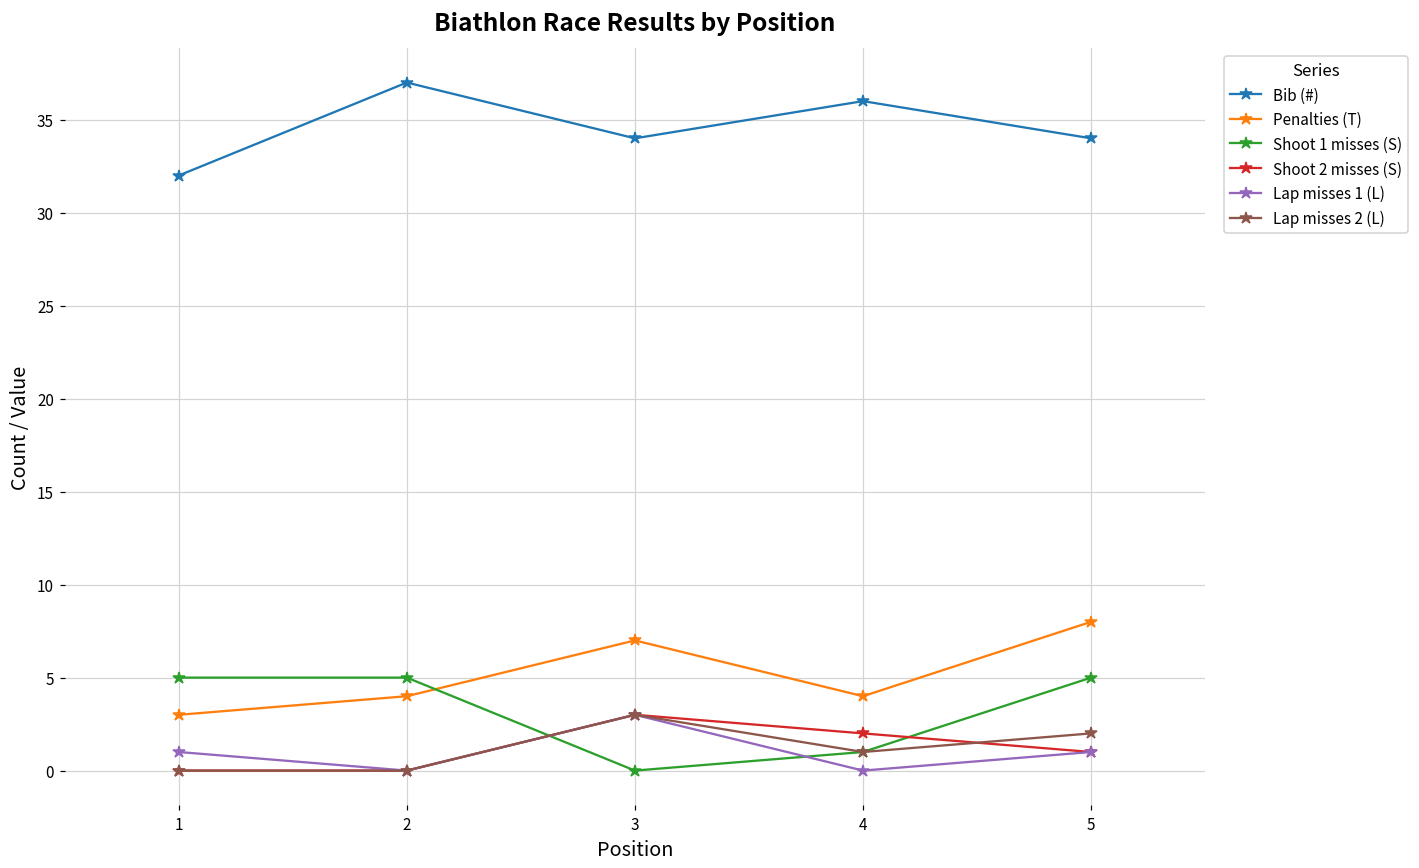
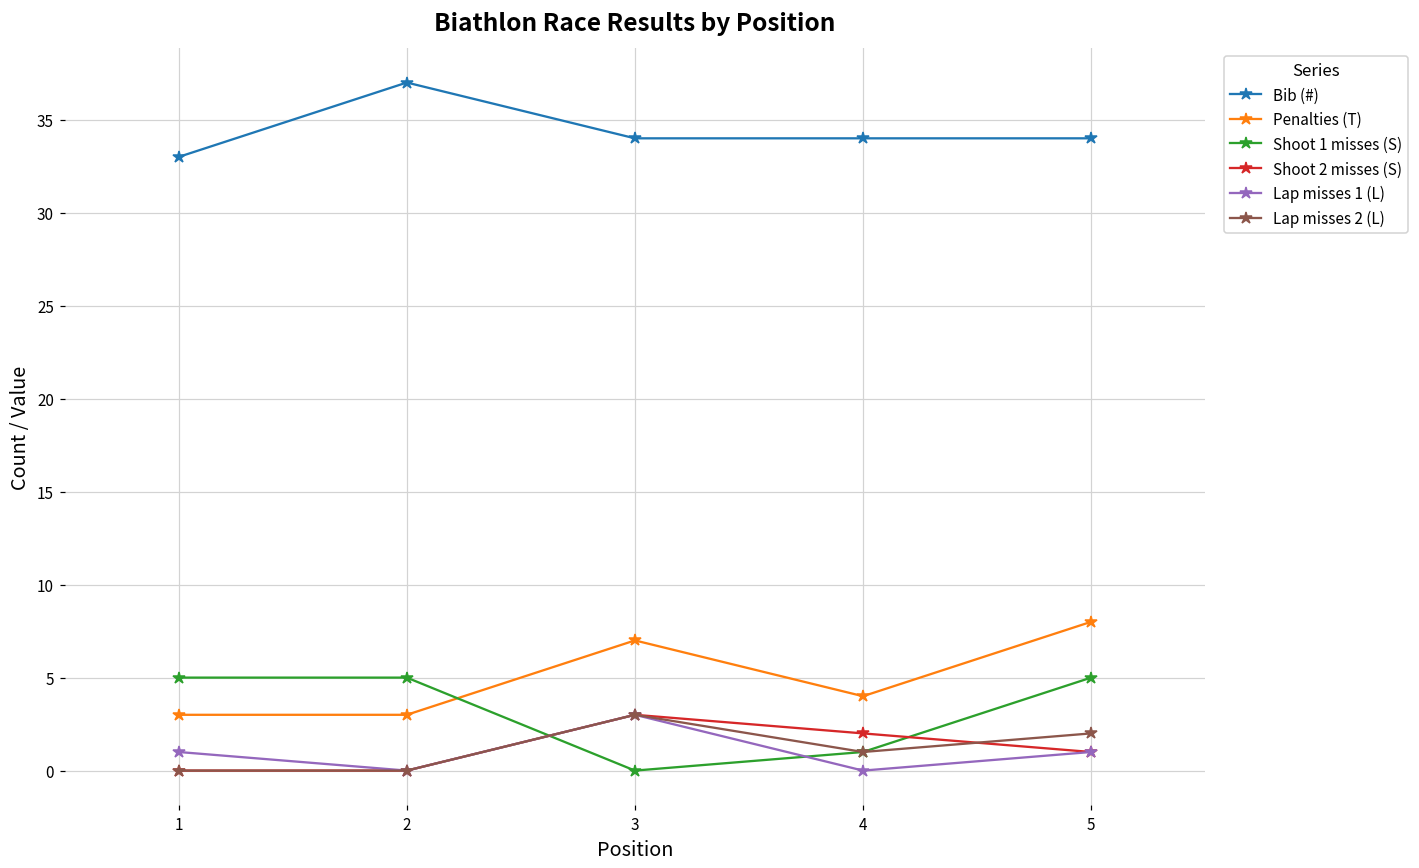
  {
    "Bib (#)": {
-     "1": 32,
+     "1": 33,
      "2": 37,
      "3": 34,
-     "4": 36,
+     "4": 34,
      "5": 34
    },
    "Penalties (T)": {
      "1": 3,
-     "2": 4,
+     "2": 3,
      "3": 7,
      "4": 4,
      "5": 8
    },
    "Shoot 1 misses (S)": {
      "1": 5,
      "2": 5,
      "3": 0,
      "5": 5
    },
    "Shoot 2 misses (S)": {
      "4": 2
    },
    "Lap misses 1 (L)": {
      "1": 1,
      "4": 0
    },
    "Lap misses 2 (L)": {
      "5": 2
    }
  }
